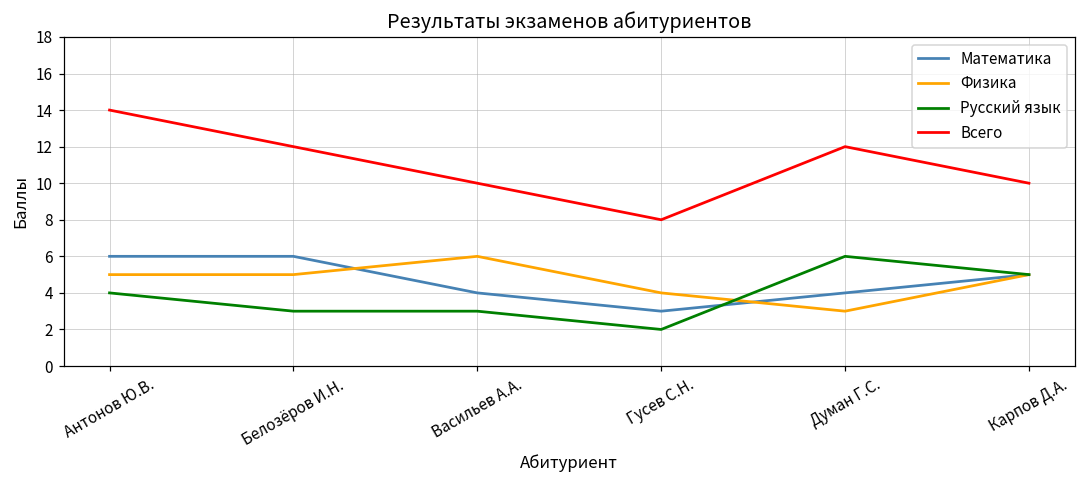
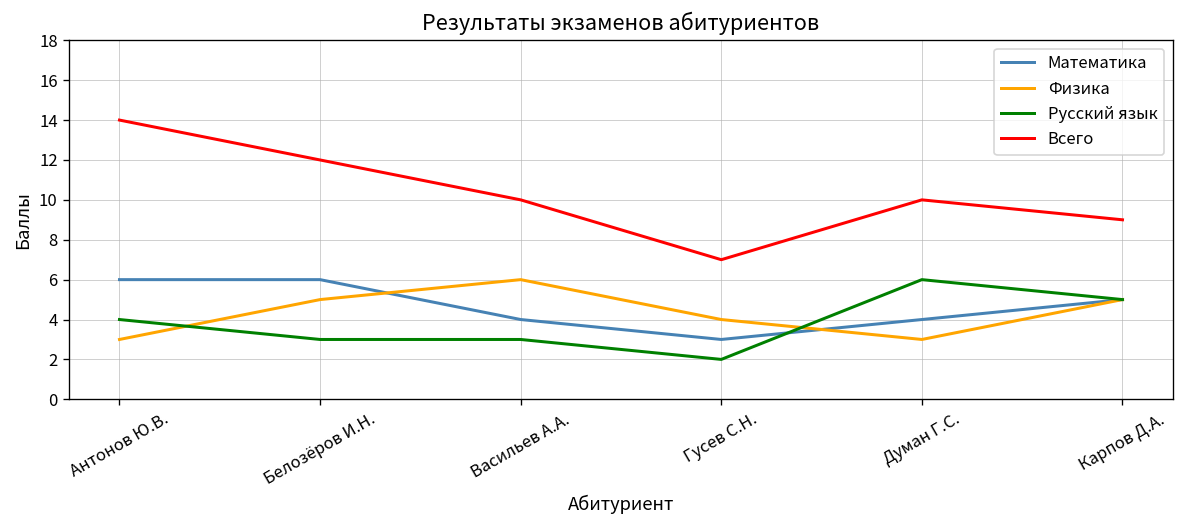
  {
    "Математика": {
      "Антонов Ю.В.": 6,
      "Белозёров И.Н.": 6,
      "Васильев А.А.": 4,
      "Гусев С.Н.": 3,
      "Думан Г.С.": 4
    },
    "Физика": {
-     "Антонов Ю.В.": 5,
+     "Антонов Ю.В.": 3,
      "Белозёров И.Н.": 5,
      "Васильев А.А.": 6,
      "Гусев С.Н.": 4,
      "Думан Г.С.": 3
    },
    "Русский язык": {
      "Антонов Ю.В.": 4,
      "Белозёров И.Н.": 3,
      "Васильев А.А.": 3,
      "Гусев С.Н.": 2,
      "Думан Г.С.": 6
    },
    "Всего": {
      "Антонов Ю.В.": 14,
      "Белозёров И.Н.": 12,
      "Васильев А.А.": 10,
-     "Гусев С.Н.": 8,
-     "Думан Г.С.": 12,
-     "Карпов Д.А.": 10
+     "Гусев С.Н.": 7,
+     "Думан Г.С.": 10,
+     "Карпов Д.А.": 9
    }
  }
